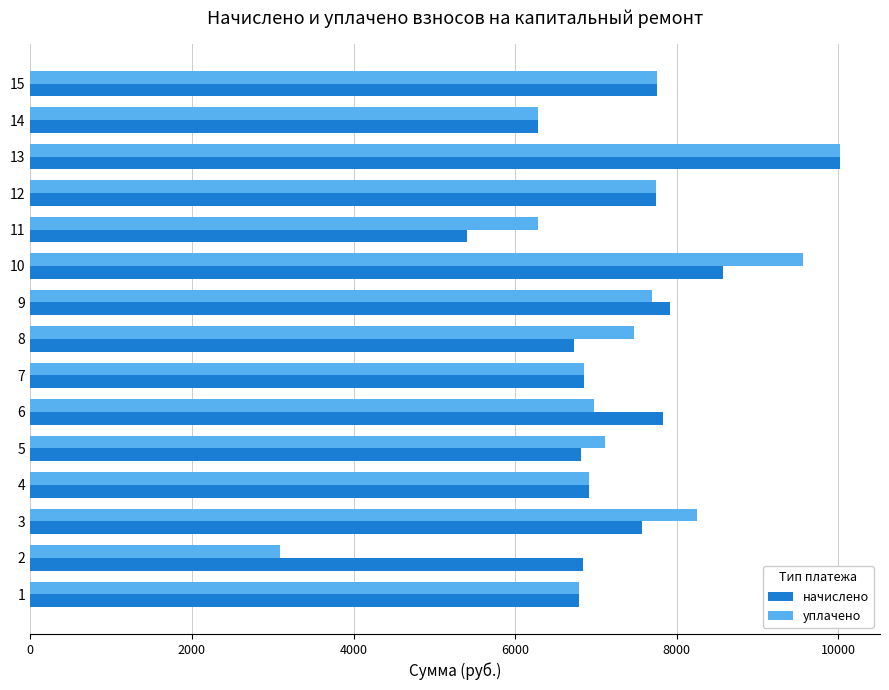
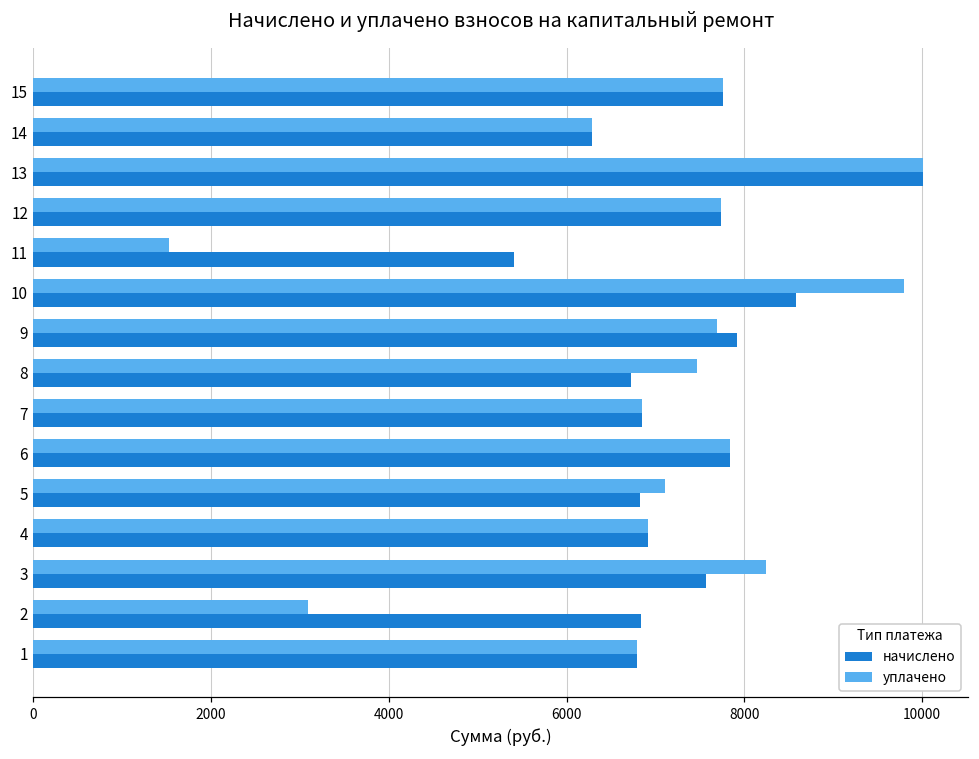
  {
    "начислено": {
      "15": 7800,
      "14": 6300,
      "13": 10000,
      "12": 7700,
      "11": 5400,
      "10": 8600,
      "9": 7900,
      "8": 6700,
      "7": 6900,
      "6": 7800,
      "5": 6800,
      "4": 6900,
      "3": 7600,
      "2": 6800,
      "1": 6800
    },
    "уплачено": {
      "15": 7800,
      "14": 6300,
      "13": 10000,
      "12": 7700,
-     "11": 6300,
-     "10": 9600,
+     "11": 1500,
+     "10": 9800,
      "9": 7700,
      "8": 7500,
      "7": 6900,
-     "6": 7000,
+     "6": 7800,
      "5": 7100,
      "4": 6900,
      "3": 8200,
      "2": 3100,
      "1": 6800
    }
  }
